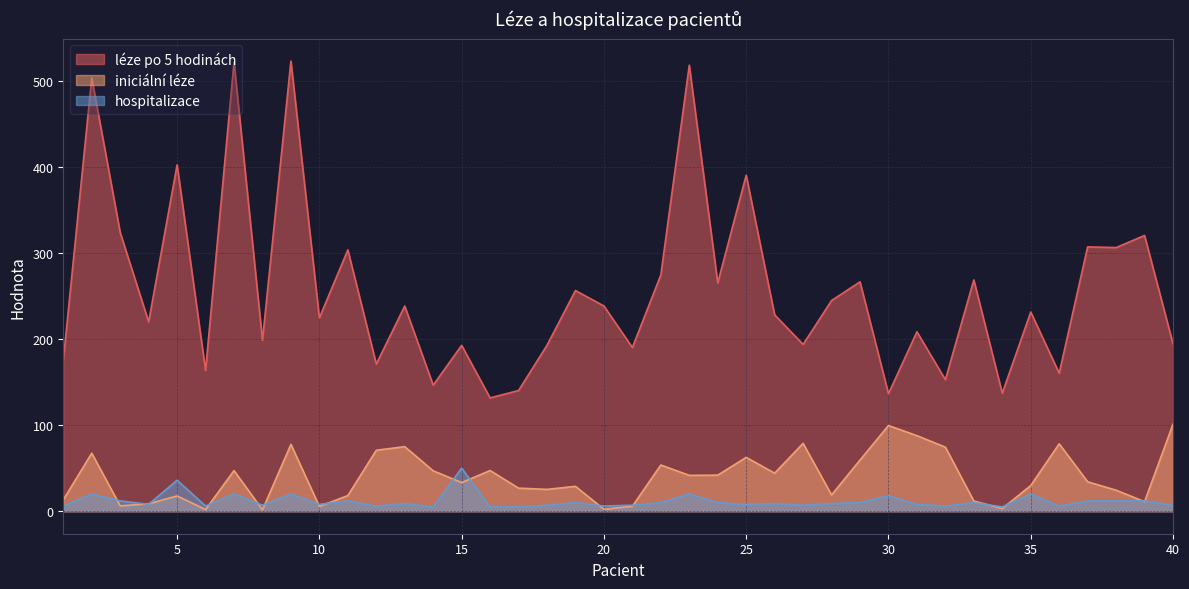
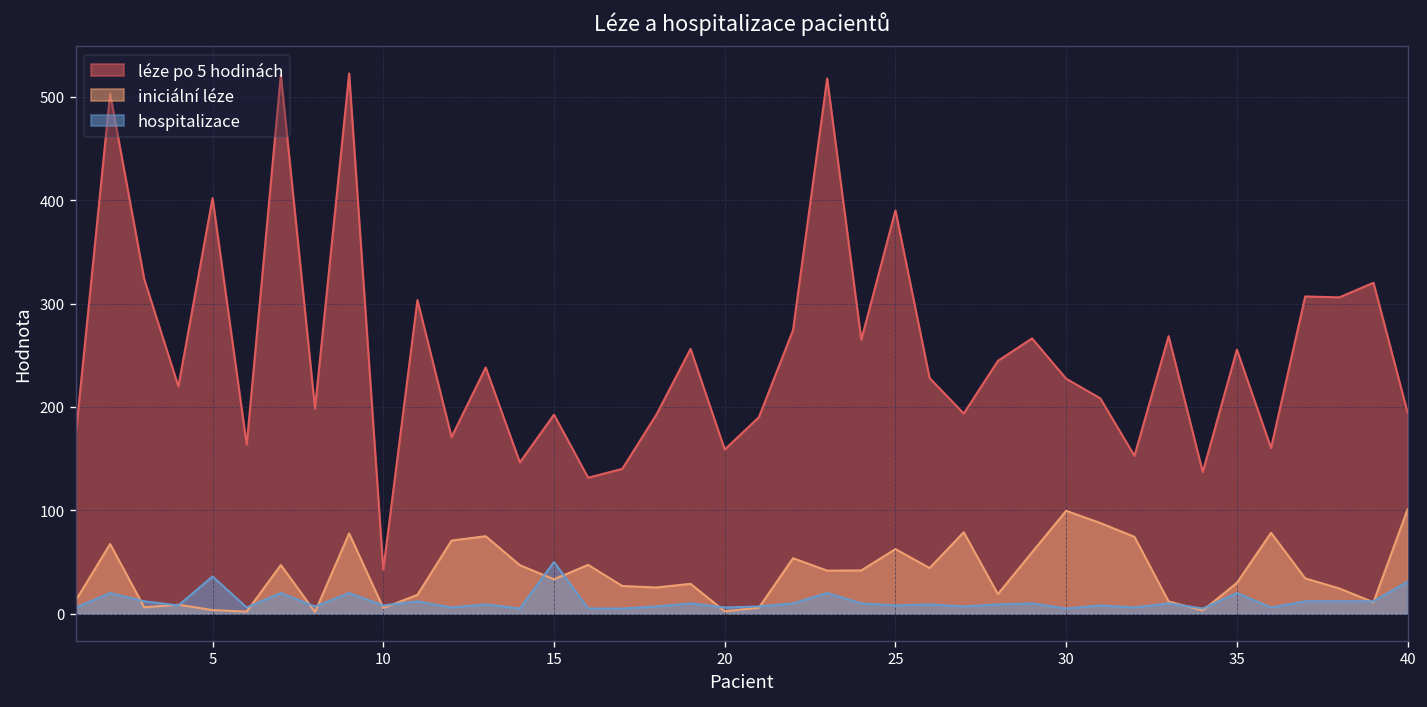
  {
    "léze po 5 hodinách": {
      "5": 400,
-     "10": 220,
+     "10": 40,
      "15": 190,
-     "20": 240,
+     "20": 160,
      "25": 390,
-     "30": 140,
-     "35": 230,
+     "30": 230,
+     "35": 260,
      "40": 190
    },
    "iniciální léze": {
-     "5": 20,
+     "5": 0,
      "15": 30,
      "20": 0,
      "25": 60,
      "30": 100,
      "35": 30,
      "40": 100
    },
    "hospitalizace": {
      "5": 40,
      "15": 50,
      "20": 10,
      "25": 10,
-     "30": 20,
+     "30": 10,
      "35": 20,
-     "40": 10
+     "40": 30
    }
  }
